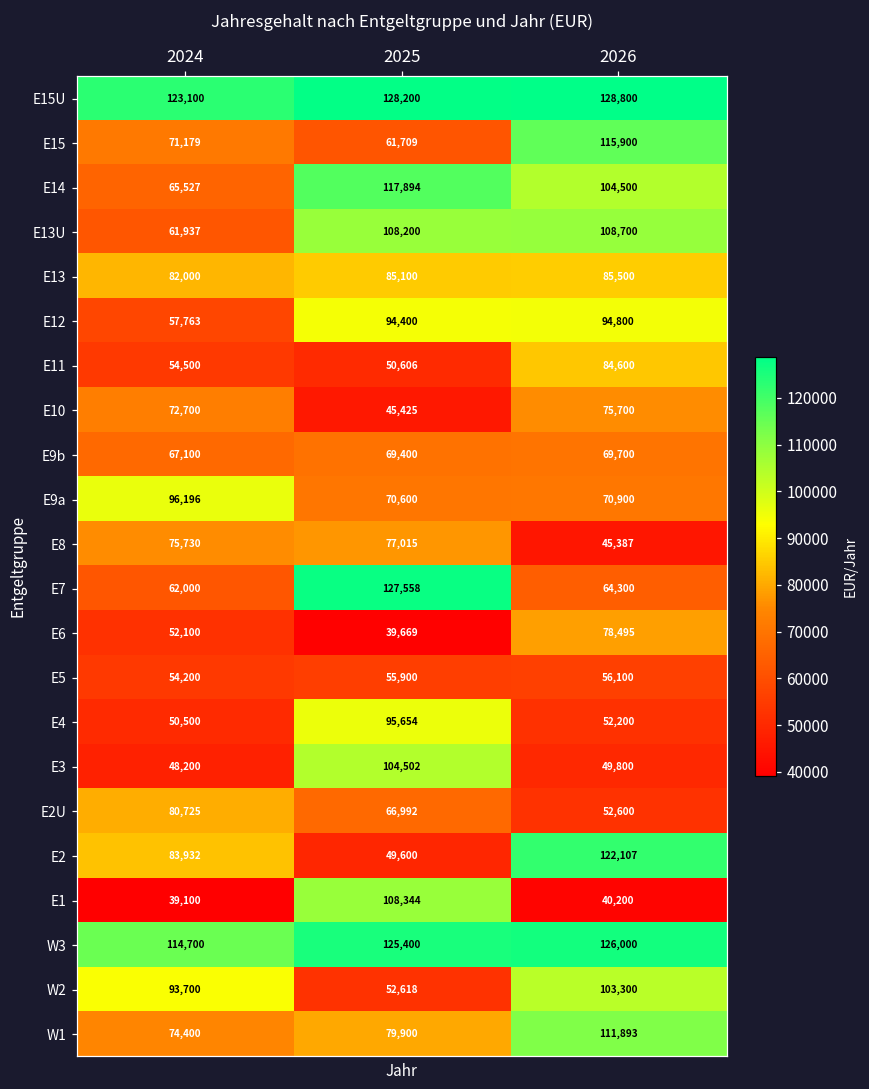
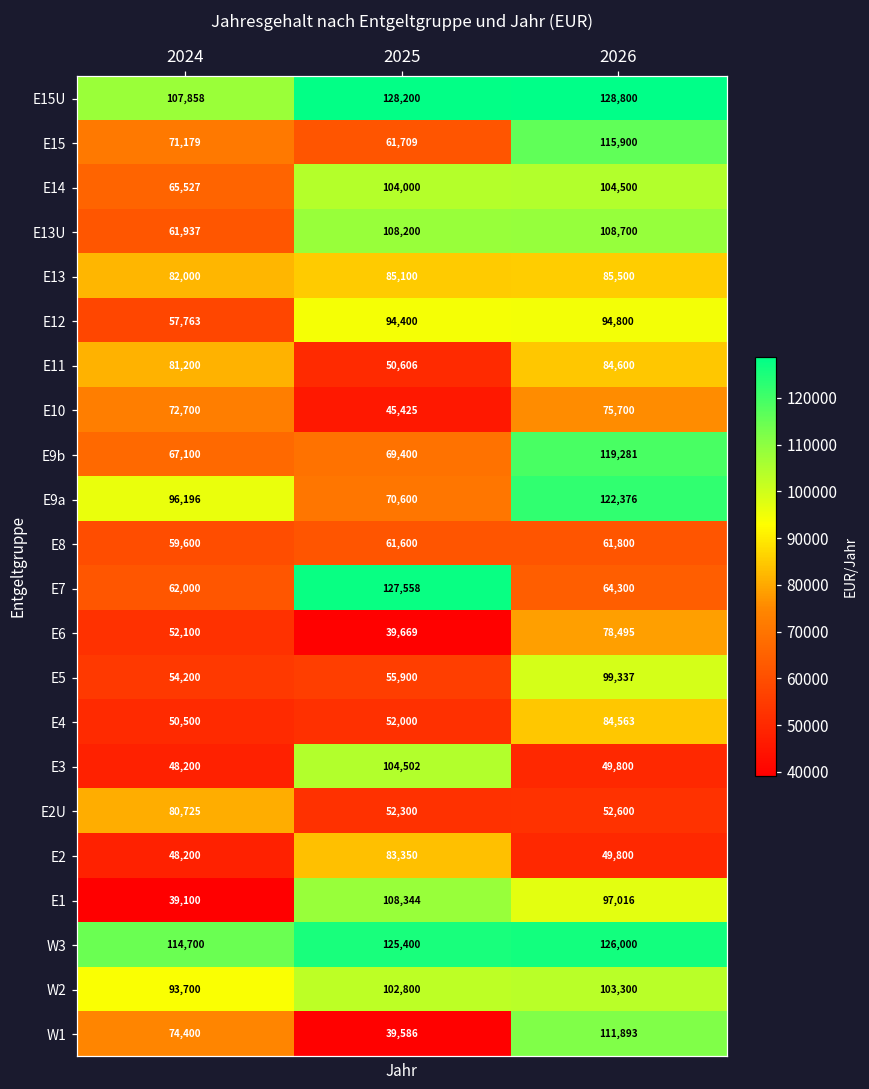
  {
    "E15U": {
-     "2024": "123,100",
+     "2024": "107,858",
      "2025": "128,200",
      "2026": "128,800"
    },
    "E15": {
      "2024": "71,179",
      "2025": "61,709",
      "2026": "115,900"
    },
    "E14": {
      "2024": "65,527",
-     "2025": "117,894",
+     "2025": "104,000",
      "2026": "104,500"
    },
    "E13U": {
      "2024": "61,937",
      "2025": "108,200",
      "2026": "108,700"
    },
    "E13": {
      "2024": "82,000",
      "2025": "85,100",
      "2026": "85,500"
    },
    "E12": {
      "2024": "57,763",
      "2025": "94,400",
      "2026": "94,800"
    },
    "E11": {
-     "2024": "54,500",
+     "2024": "81,200",
      "2025": "50,606",
      "2026": "84,600"
    },
    "E10": {
      "2024": "72,700",
      "2025": "45,425",
      "2026": "75,700"
    },
    "E9b": {
      "2024": "67,100",
      "2025": "69,400",
-     "2026": "69,700"
+     "2026": "119,281"
    },
    "E9a": {
      "2024": "96,196",
      "2025": "70,600",
-     "2026": "70,900"
+     "2026": "122,376"
    },
    "E8": {
-     "2024": "75,730",
-     "2025": "77,015",
-     "2026": "45,387"
+     "2024": "59,600",
+     "2025": "61,600",
+     "2026": "61,800"
    },
    "E7": {
      "2024": "62,000",
      "2025": "127,558",
      "2026": "64,300"
    },
    "E6": {
      "2024": "52,100",
      "2025": "39,669",
      "2026": "78,495"
    },
    "E5": {
      "2024": "54,200",
      "2025": "55,900",
-     "2026": "56,100"
+     "2026": "99,337"
    },
    "E4": {
      "2024": "50,500",
-     "2025": "95,654",
-     "2026": "52,200"
+     "2025": "52,000",
+     "2026": "84,563"
    },
    "E3": {
      "2024": "48,200",
      "2025": "104,502",
      "2026": "49,800"
    },
    "E2U": {
      "2024": "80,725",
-     "2025": "66,992",
+     "2025": "52,300",
      "2026": "52,600"
    },
    "E2": {
-     "2024": "83,932",
-     "2025": "49,600",
-     "2026": "122,107"
+     "2024": "48,200",
+     "2025": "83,350",
+     "2026": "49,800"
    },
    "E1": {
      "2024": "39,100",
      "2025": "108,344",
-     "2026": "40,200"
+     "2026": "97,016"
    },
    "W3": {
      "2024": "114,700",
      "2025": "125,400",
      "2026": "126,000"
    },
    "W2": {
      "2024": "93,700",
-     "2025": "52,618",
+     "2025": "102,800",
      "2026": "103,300"
    },
    "W1": {
      "2024": "74,400",
-     "2025": "79,900",
+     "2025": "39,586",
      "2026": "111,893"
    }
  }
